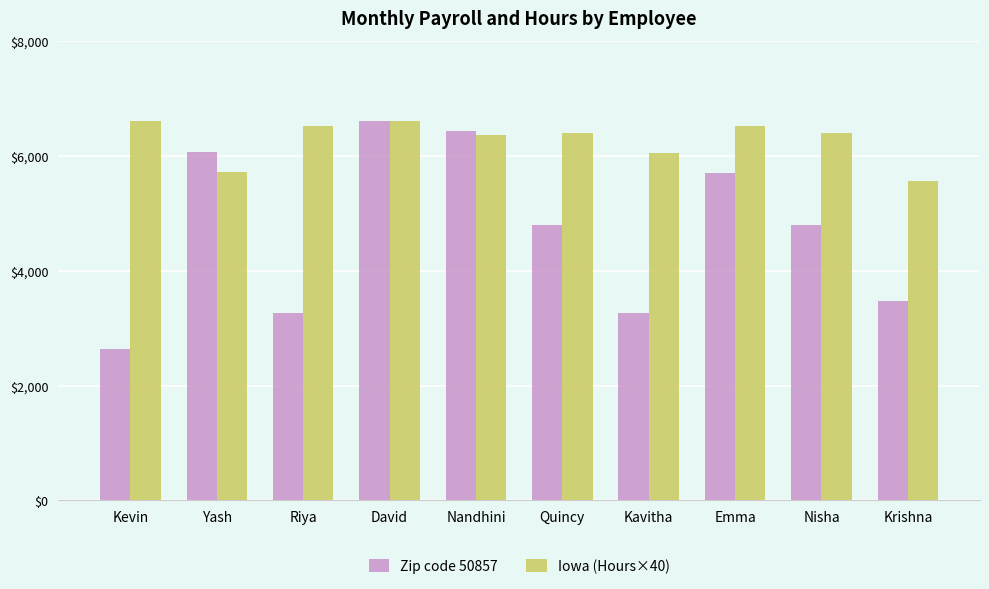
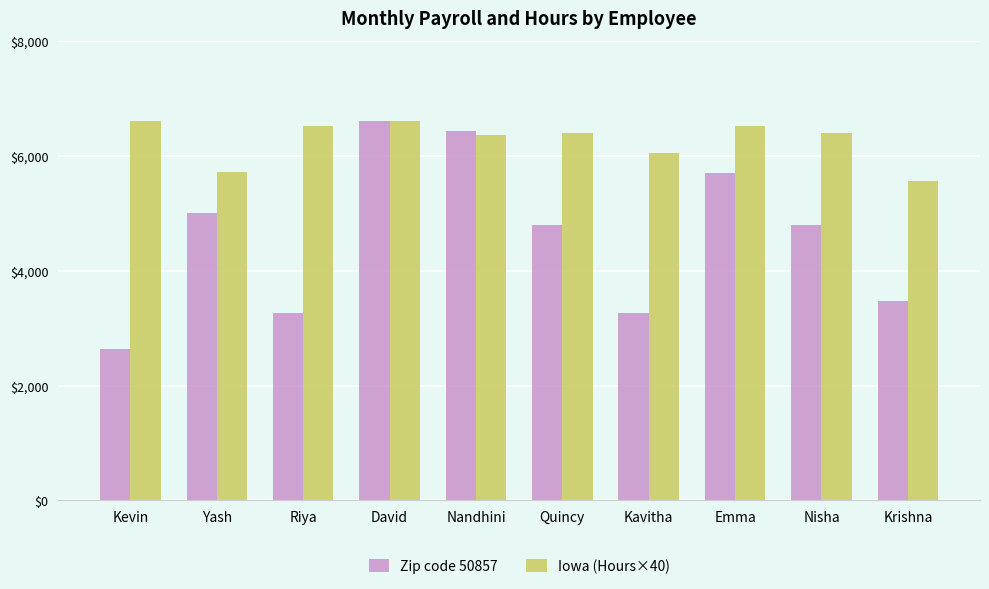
  {
    "Zip code 50857": {
      "Kevin": "$2,600",
-     "Yash": "$6,100",
+     "Yash": "$5,000",
      "Riya": "$3,300",
      "David": "$6,600",
      "Nandhini": "$6,400",
      "Quincy": "$4,800",
      "Kavitha": "$3,300",
      "Emma": "$5,700",
      "Nisha": "$4,800",
      "Krishna": "$3,500"
    },
    "Iowa (Hours×40)": {
      "Kevin": "$6,600",
      "Yash": "$5,700",
      "Riya": "$6,500",
      "David": "$6,600",
      "Nandhini": "$6,400",
      "Quincy": "$6,400",
      "Kavitha": "$6,000",
      "Emma": "$6,500",
      "Nisha": "$6,400",
      "Krishna": "$5,600"
    }
  }
